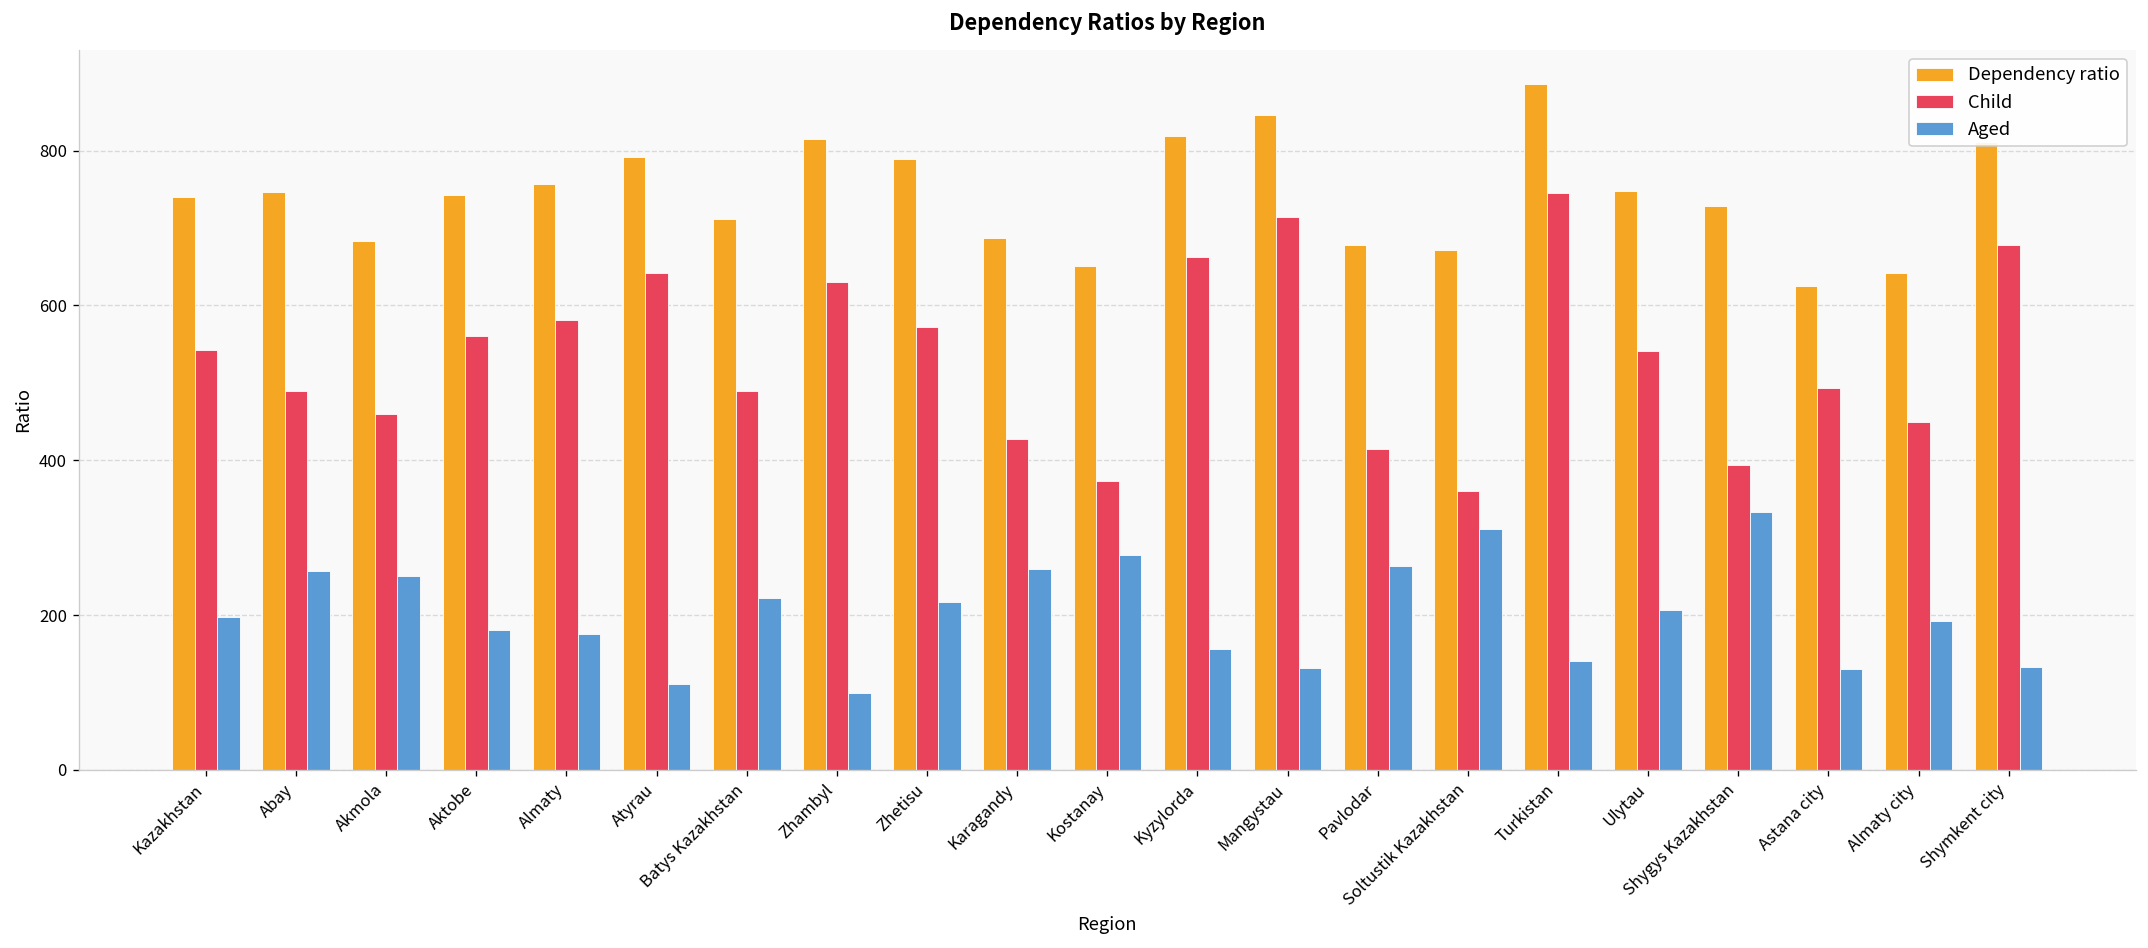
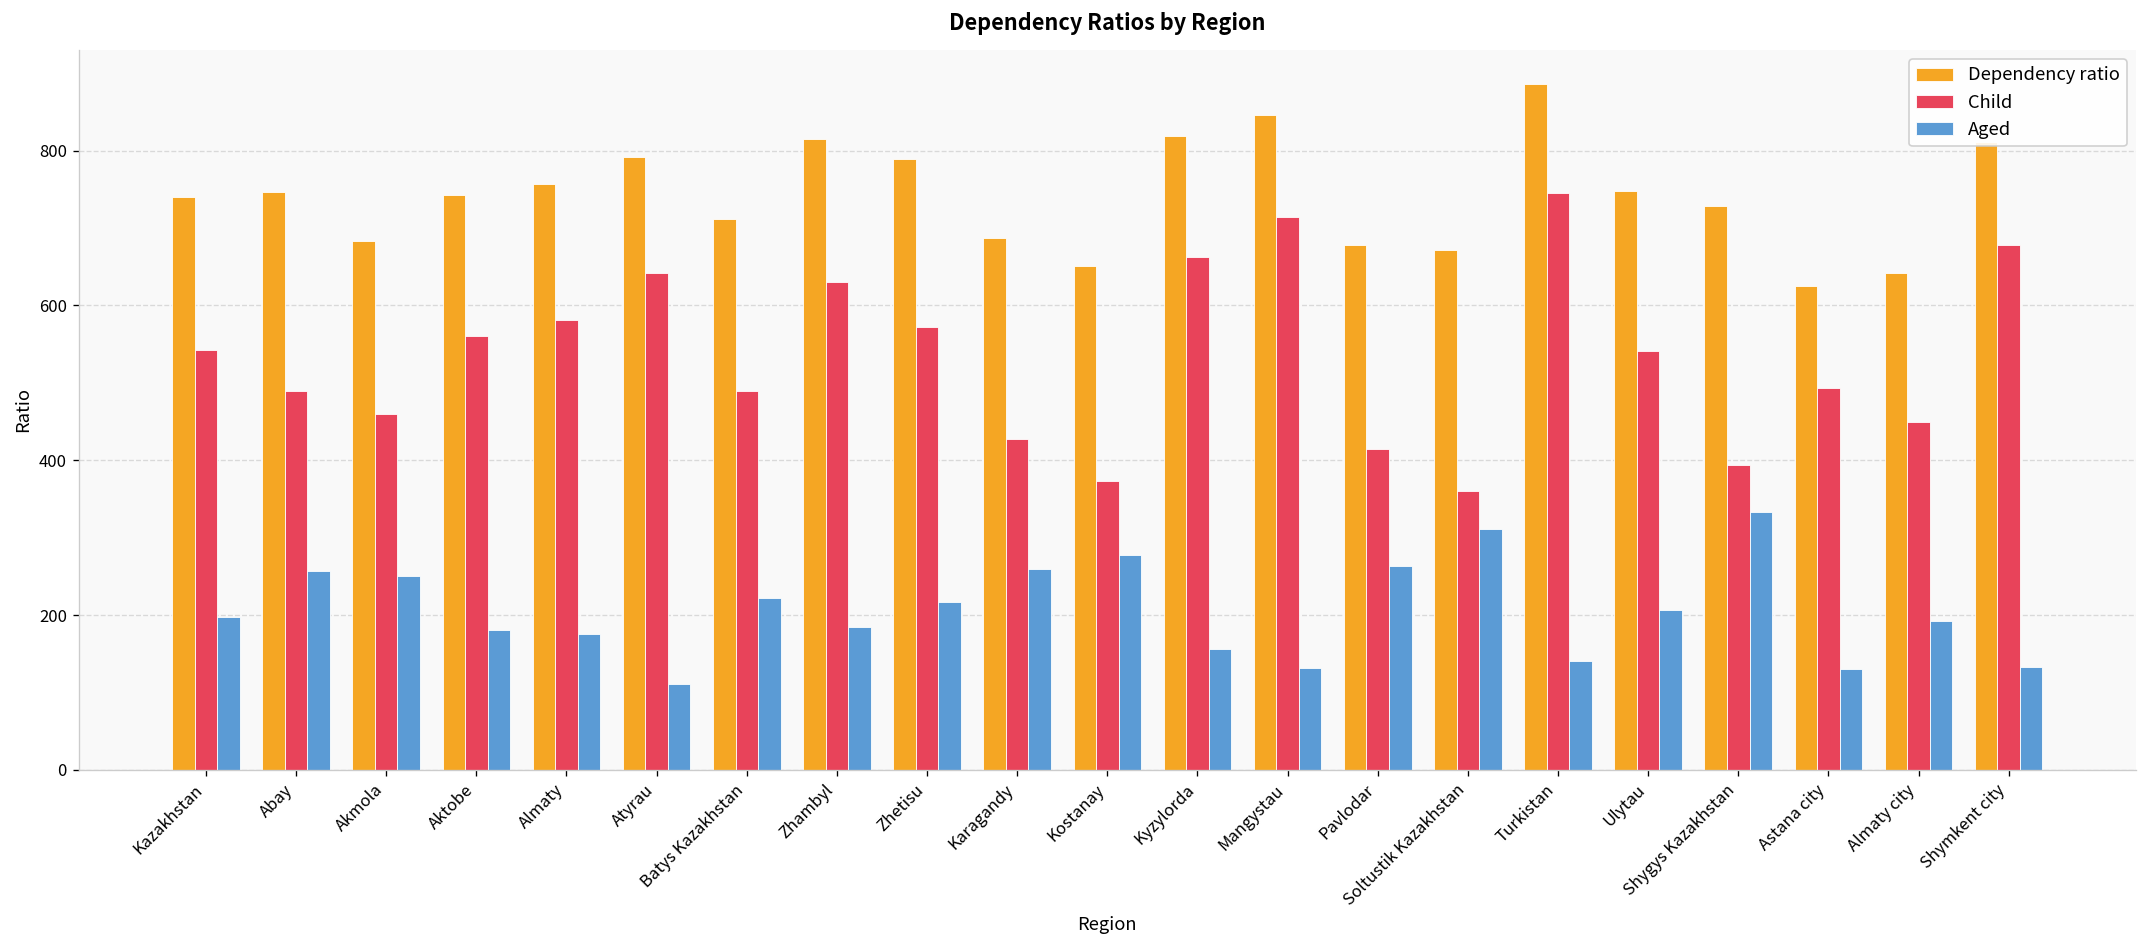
  {
    "Dependency ratio": {
      "Kazakhstan": 740,
      "Abay": 750,
      "Akmola": 680,
      "Aktobe": 740,
      "Almaty": 760,
      "Atyrau": 790,
      "Batys Kazakhstan": 710,
      "Zhambyl": 810,
      "Zhetisu": 790,
      "Karagandy": 690,
      "Kostanay": 650,
      "Kyzylorda": 820,
      "Mangystau": 850,
      "Pavlodar": 680,
      "Soltustik Kazakhstan": 670,
      "Turkistan": 890,
      "Ulytau": 750,
      "Shygys Kazakhstan": 730,
      "Astana city": 620,
      "Almaty city": 640
    },
    "Child": {
      "Kazakhstan": 540,
      "Abay": 490,
      "Akmola": 460,
      "Aktobe": 560,
      "Almaty": 580,
      "Atyrau": 640,
      "Batys Kazakhstan": 490,
      "Zhambyl": 630,
      "Zhetisu": 570,
      "Karagandy": 430,
      "Kostanay": 370,
      "Kyzylorda": 660,
      "Mangystau": 710,
      "Pavlodar": 410,
      "Soltustik Kazakhstan": 360,
      "Turkistan": 740,
      "Ulytau": 540,
      "Shygys Kazakhstan": 390,
      "Astana city": 490,
      "Almaty city": 450,
      "Shymkent city": 680
    },
    "Aged": {
      "Kazakhstan": 200,
      "Abay": 260,
      "Akmola": 250,
      "Aktobe": 180,
      "Almaty": 180,
      "Atyrau": 110,
      "Batys Kazakhstan": 220,
-     "Zhambyl": 100,
+     "Zhambyl": 180,
      "Zhetisu": 220,
      "Karagandy": 260,
      "Kostanay": 280,
      "Kyzylorda": 160,
      "Mangystau": 130,
      "Pavlodar": 260,
      "Soltustik Kazakhstan": 310,
      "Turkistan": 140,
      "Ulytau": 210,
      "Shygys Kazakhstan": 330,
      "Astana city": 130,
      "Almaty city": 190,
      "Shymkent city": 130
    }
  }
